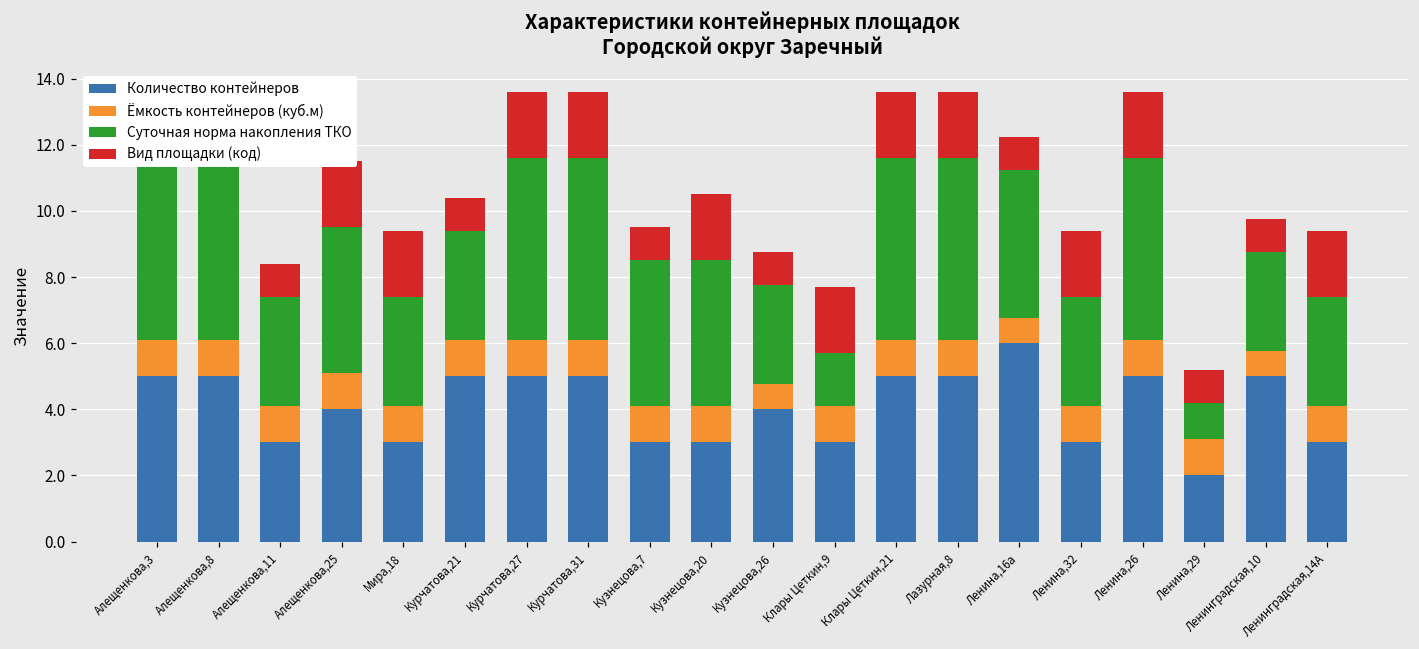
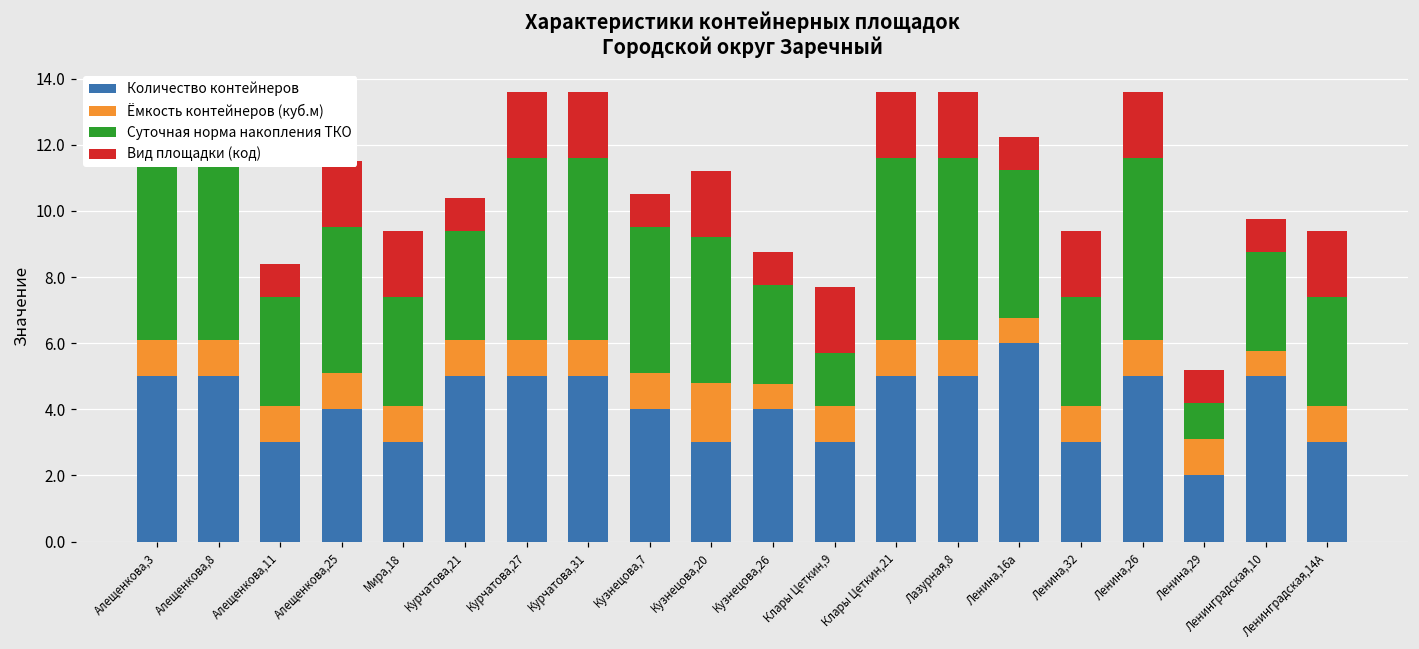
  {
    "Количество контейнеров": {
      "Алещенкова,3": 5,
      "Алещенкова,8": 5,
      "Алещенкова,11": 3,
      "Алещенкова,25": 4,
      "Мира,18": 3,
      "Курчатова,21": 5,
      "Курчатова,27": 5,
      "Курчатова,31": 5,
-     "Кузнецова,7": 3,
+     "Кузнецова,7": 4,
      "Кузнецова,20": 3,
      "Кузнецова,26": 4,
      "Клары Цеткин,9": 3,
      "Клары Цеткин,21": 5,
      "Лазурная,8": 5,
      "Ленина,16а": 6,
      "Ленина,32": 3,
      "Ленина,26": 5,
      "Ленина,29": 2,
      "Ленинградская,10": 5,
      "Ленинградская,14А": 3
    },
    "Ёмкость контейнеров (куб.м)": {
      "Алещенкова,3": 1.1,
      "Алещенкова,8": 1.1,
      "Алещенкова,11": 1.1,
      "Алещенкова,25": 1.1,
      "Мира,18": 1.1,
      "Курчатова,21": 1.1,
      "Курчатова,27": 1.1,
      "Курчатова,31": 1.1,
      "Кузнецова,7": 1.1,
-     "Кузнецова,20": 1.1,
+     "Кузнецова,20": 1.8,
      "Кузнецова,26": 0.8,
      "Клары Цеткин,9": 1.1,
      "Клары Цеткин,21": 1.1,
      "Лазурная,8": 1.1,
      "Ленина,16а": 0.8,
      "Ленина,32": 1.1,
      "Ленина,26": 1.1,
      "Ленина,29": 1.1,
      "Ленинградская,10": 0.8,
      "Ленинградская,14А": 1.1
    },
    "Суточная норма накопления ТКО": {
      "Алещенкова,11": 3.3,
      "Алещенкова,25": 4.4,
      "Мира,18": 3.3,
      "Курчатова,21": 3.3,
      "Курчатова,27": 5.5,
      "Курчатова,31": 5.5,
      "Кузнецова,7": 4.4,
      "Кузнецова,20": 4.4,
      "Кузнецова,26": 3.0,
      "Клары Цеткин,9": 1.6,
      "Клары Цеткин,21": 5.5,
      "Лазурная,8": 5.5,
      "Ленина,16а": 4.5,
      "Ленина,32": 3.3,
      "Ленина,26": 5.5,
      "Ленина,29": 1.1,
      "Ленинградская,10": 3.0,
      "Ленинградская,14А": 3.3
    },
    "Вид площадки (код)": {
      "Алещенкова,11": 1.0,
      "Мира,18": 2.0,
      "Курчатова,21": 1.0,
      "Курчатова,27": 2.0,
      "Курчатова,31": 2.0,
      "Кузнецова,7": 1.0,
      "Кузнецова,20": 2.0,
      "Кузнецова,26": 1.0,
      "Клары Цеткин,9": 2.0,
      "Клары Цеткин,21": 2.0,
      "Лазурная,8": 2.0,
      "Ленина,16а": 1.0,
      "Ленина,32": 2.0,
      "Ленина,26": 2.0,
      "Ленина,29": 1.0,
      "Ленинградская,10": 1.0,
      "Ленинградская,14А": 2.0
    }
  }
